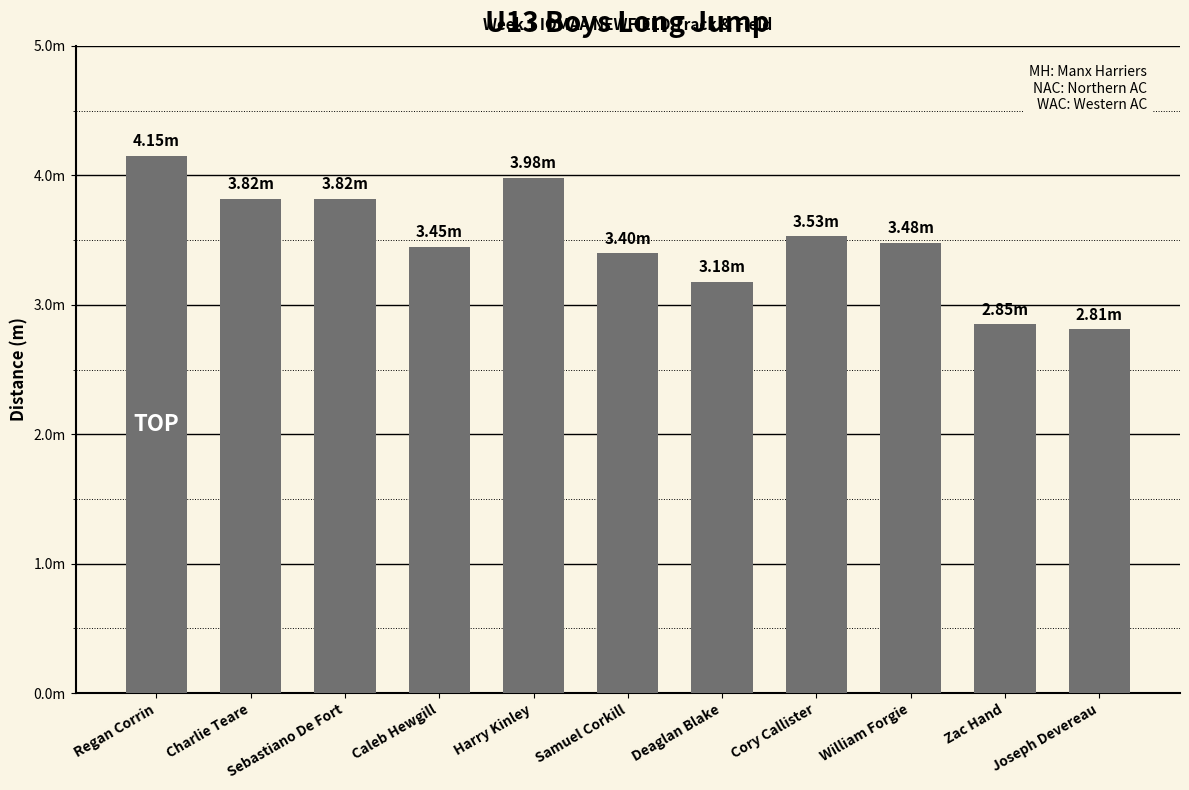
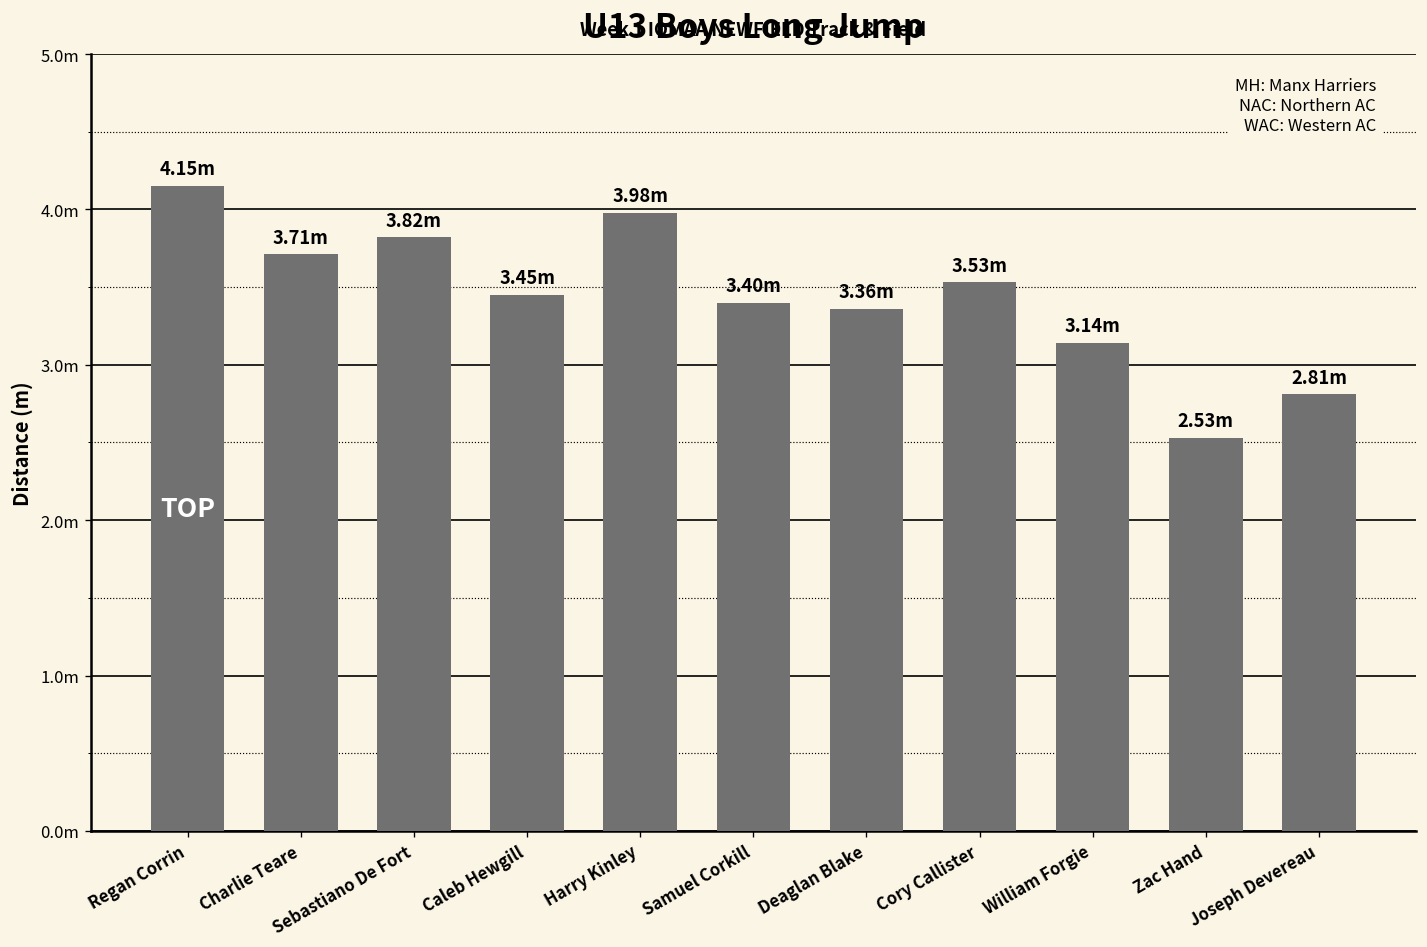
  {
    "Regan Corrin": "4.15m",
-   "Charlie Teare": "3.82m",
+   "Charlie Teare": "3.71m",
    "Sebastiano De Fort": "3.82m",
    "Caleb Hewgill": "3.45m",
    "Harry Kinley": "3.98m",
    "Samuel Corkill": "3.40m",
-   "Deaglan Blake": "3.18m",
+   "Deaglan Blake": "3.36m",
    "Cory Callister": "3.53m",
-   "William Forgie": "3.48m",
-   "Zac Hand": "2.85m",
+   "William Forgie": "3.14m",
+   "Zac Hand": "2.53m",
    "Joseph Devereau": "2.81m"
  }
